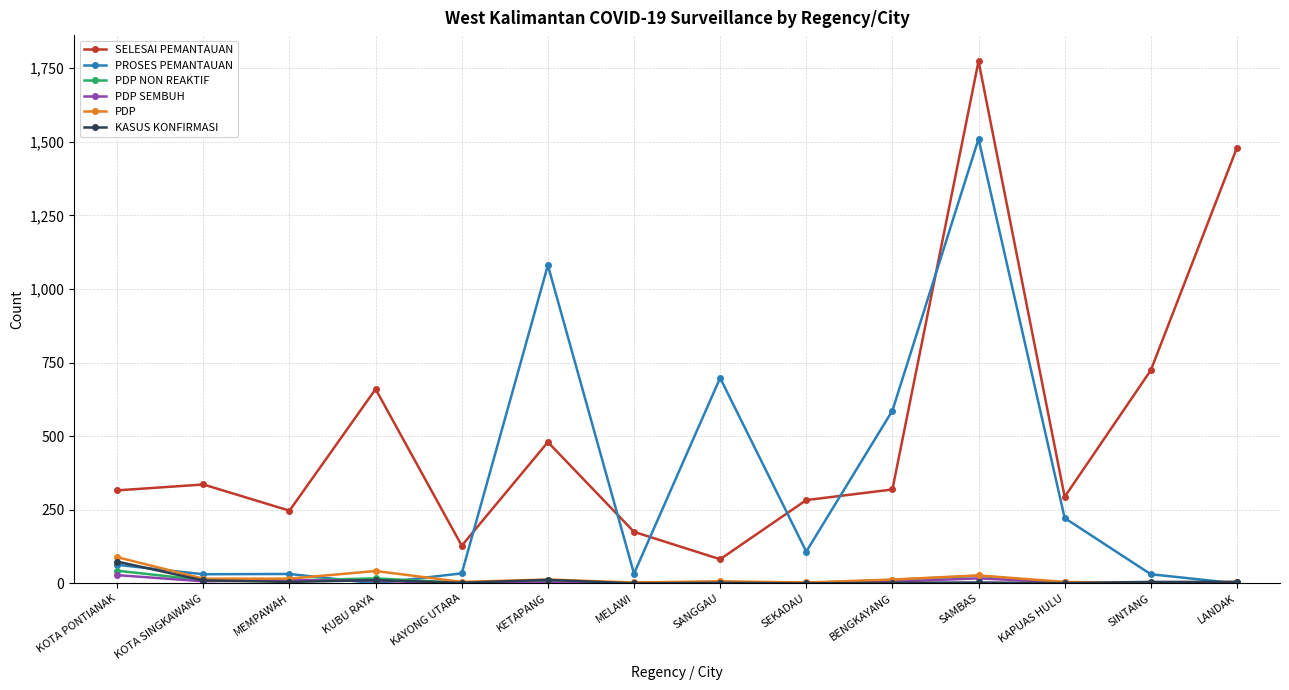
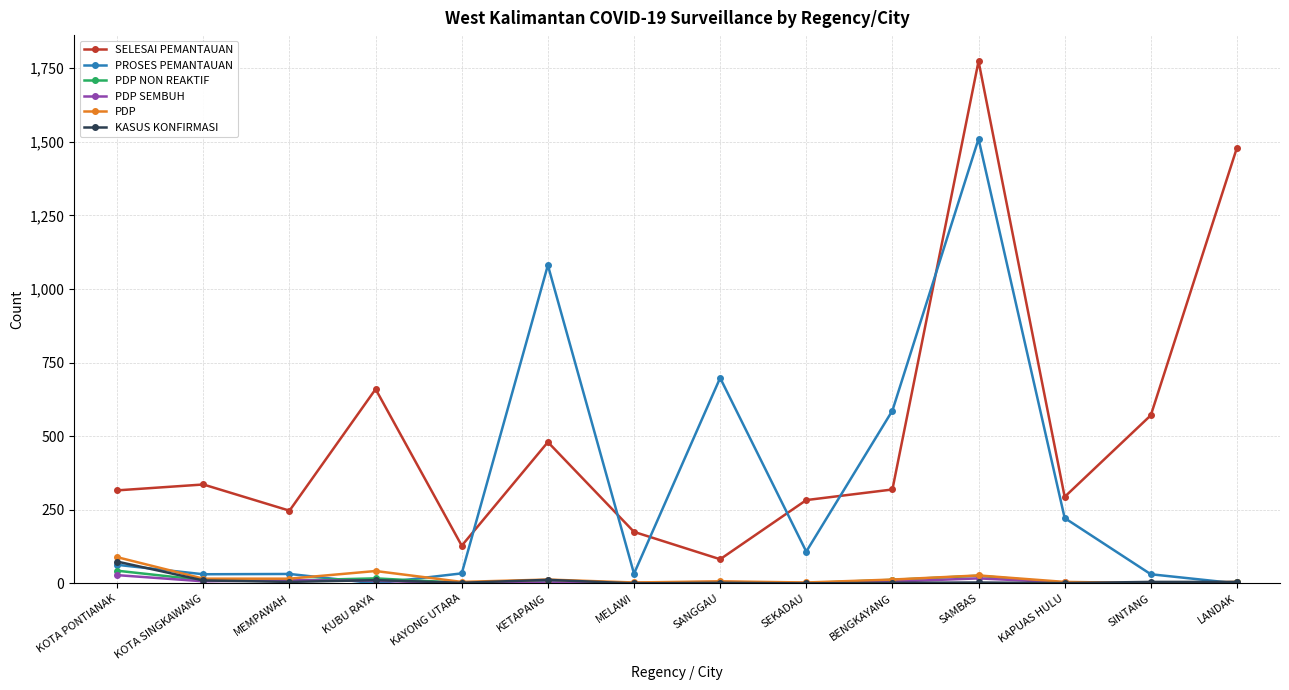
  {
    "SELESAI PEMANTAUAN": {
      "KOTA PONTIANAK": "320",
      "KOTA SINGKAWANG": "340",
      "MEMPAWAH": "250",
      "KUBU RAYA": "660",
      "KAYONG UTARA": "130",
      "KETAPANG": "480",
      "MELAWI": "180",
      "SANGGAU": "80",
      "SEKADAU": "280",
      "BENGKAYANG": "320",
      "SAMBAS": "1,770",
      "KAPUAS HULU": "290",
-     "SINTANG": "720",
+     "SINTANG": "570",
      "LANDAK": "1,480"
    },
    "PROSES PEMANTAUAN": {
      "KOTA PONTIANAK": "60",
      "KOTA SINGKAWANG": "30",
      "MEMPAWAH": "30",
      "KUBU RAYA": "0",
      "KAYONG UTARA": "30",
      "KETAPANG": "1,080",
      "MELAWI": "30",
      "SANGGAU": "700",
      "SEKADAU": "110",
      "BENGKAYANG": "590",
      "SAMBAS": "1,510",
      "KAPUAS HULU": "220",
      "SINTANG": "30"
    },
    "PDP NON REAKTIF": {
      "KOTA PONTIANAK": "40"
    },
    "PDP SEMBUH": {
      "KOTA PONTIANAK": "30",
      "SAMBAS": "20"
    },
    "PDP": {
      "KOTA PONTIANAK": "90",
      "KUBU RAYA": "40"
    },
    "KASUS KONFIRMASI": {
      "KOTA PONTIANAK": "70",
      "SAMBAS": "0"
    }
  }
